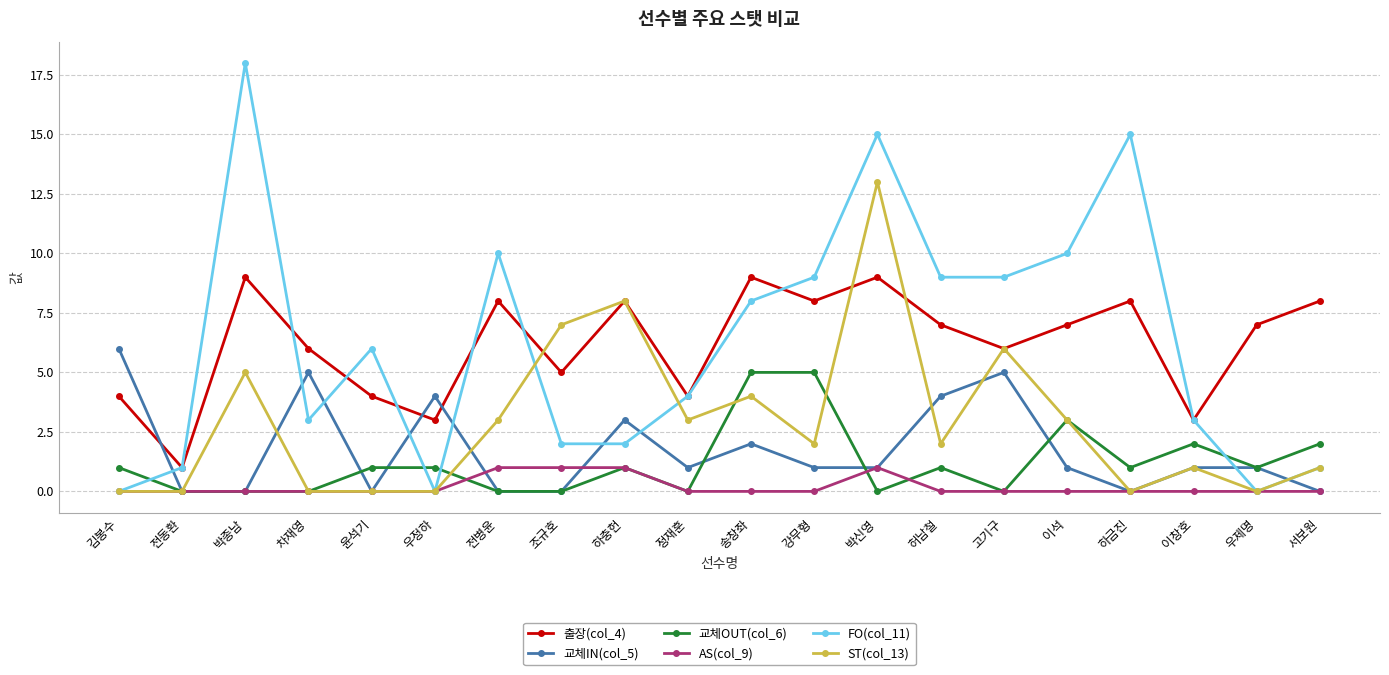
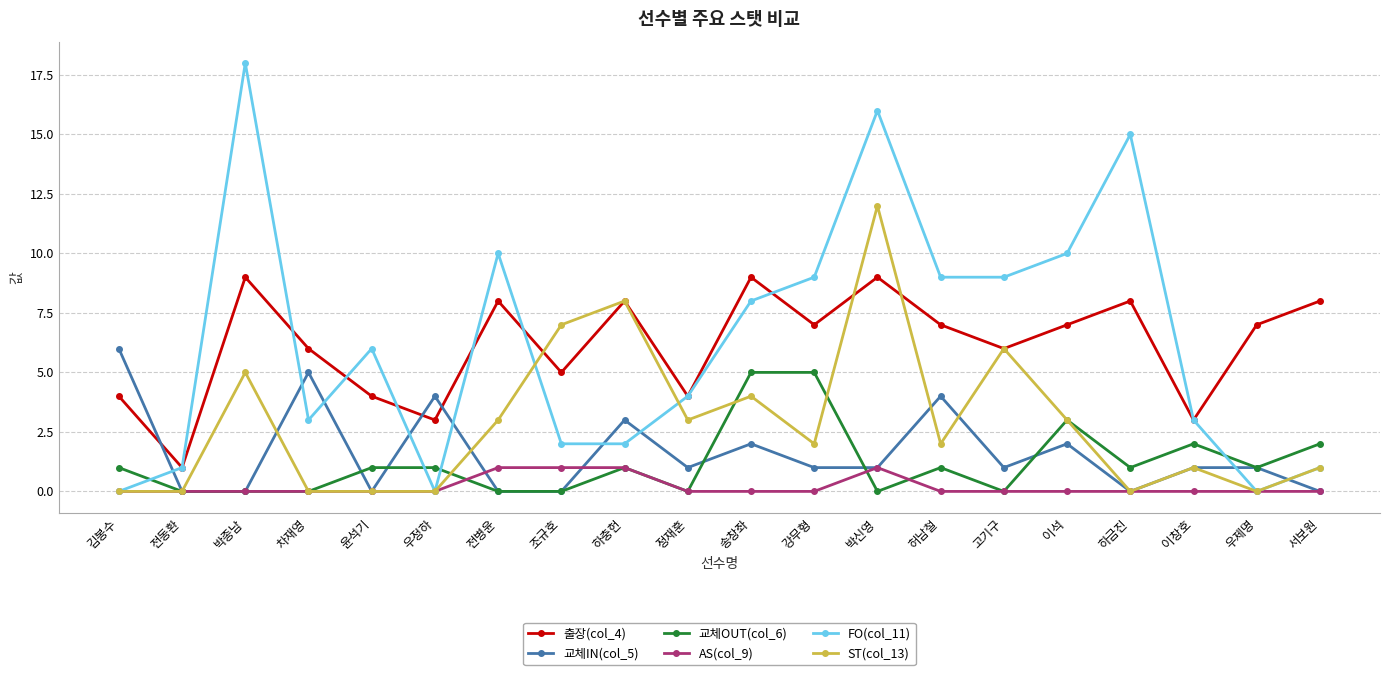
  {
    "출장(col_4)": {
      "김봉수": 4,
      "박종남": 9,
      "차재영": 6,
      "윤석기": 4,
      "우정하": 3,
      "전병윤": 8,
      "조규호": 5,
      "송창좌": 9,
-     "강무형": 8,
+     "강무형": 7,
      "박신영": 9,
      "허남철": 7,
      "이석": 7,
      "하금진": 8,
      "우제명": 7,
      "서보원": 8
    },
    "교체IN(col_5)": {
      "김봉수": 6,
      "차재영": 5,
      "우정하": 4,
      "하충헌": 3,
      "정재훈": 1,
      "송창좌": 2,
      "강무형": 1,
      "허남철": 4,
-     "고기구": 5,
-     "이석": 1
+     "고기구": 1,
+     "이석": 2
    },
    "교체OUT(col_6)": {
      "김봉수": 1,
      "윤석기": 1,
      "우정하": 1,
      "송창좌": 5,
      "강무형": 5,
      "박신영": 0,
      "허남철": 1,
      "하금진": 1,
      "이창호": 2,
      "서보원": 2
    },
    "AS(col_9)": {
      "전병윤": 1,
      "조규호": 1,
      "송창좌": 0,
      "강무형": 0,
      "허남철": 0,
      "이석": 0,
      "이창호": 0
    },
    "FO(col_11)": {
      "박종남": 18,
      "차재영": 3,
      "윤석기": 6,
      "전병윤": 10,
      "조규호": 2,
      "하충헌": 2,
      "송창좌": 8,
      "강무형": 9,
-     "박신영": 15,
+     "박신영": 16,
      "허남철": 9,
      "고기구": 9,
      "이석": 10,
      "하금진": 15
    },
    "ST(col_13)": {
      "박종남": 5,
      "전병윤": 3,
      "조규호": 7,
      "정재훈": 3,
      "송창좌": 4,
      "강무형": 2,
-     "박신영": 13,
+     "박신영": 12,
      "허남철": 2
    }
  }
